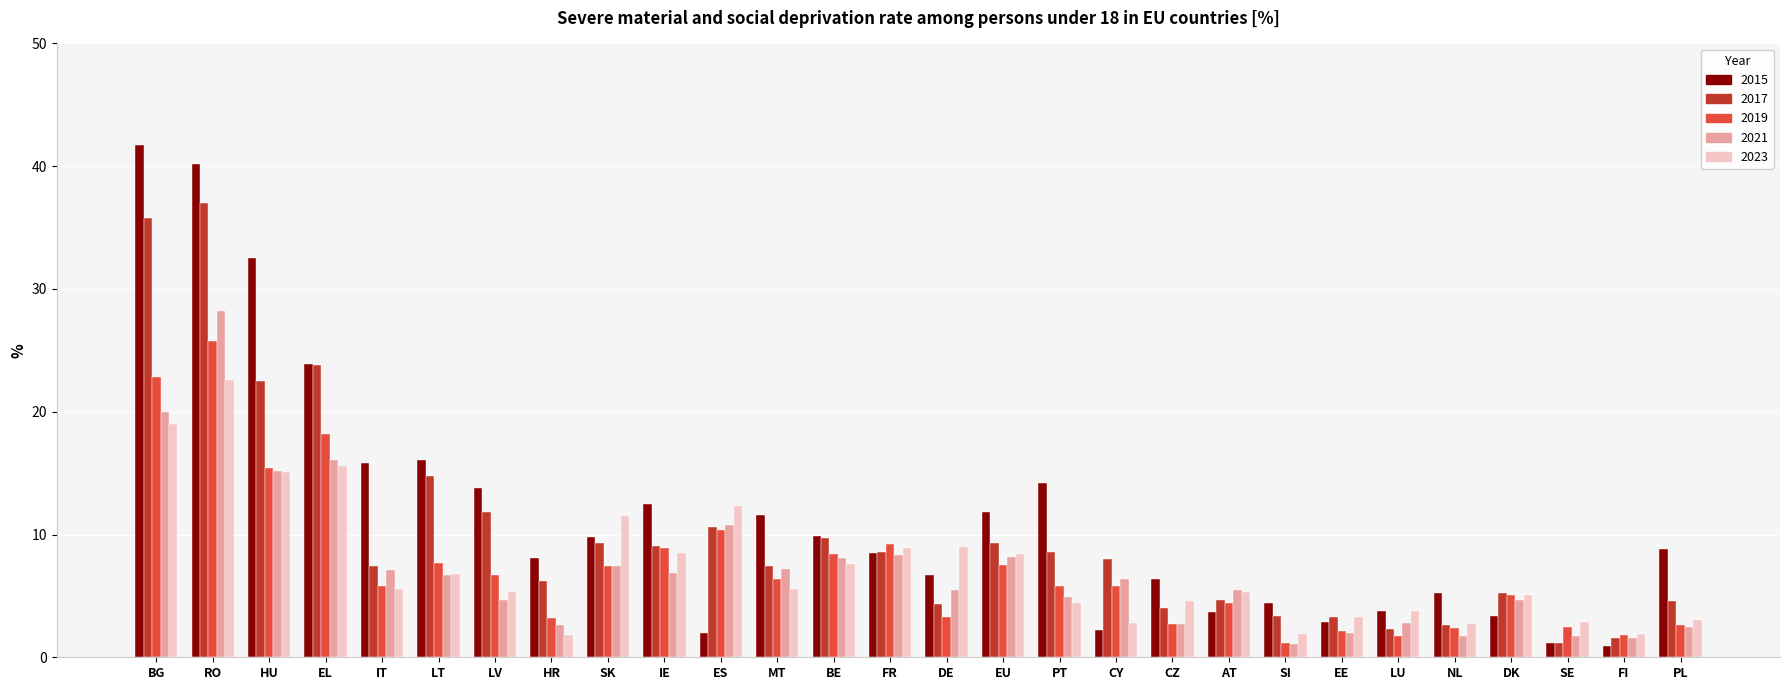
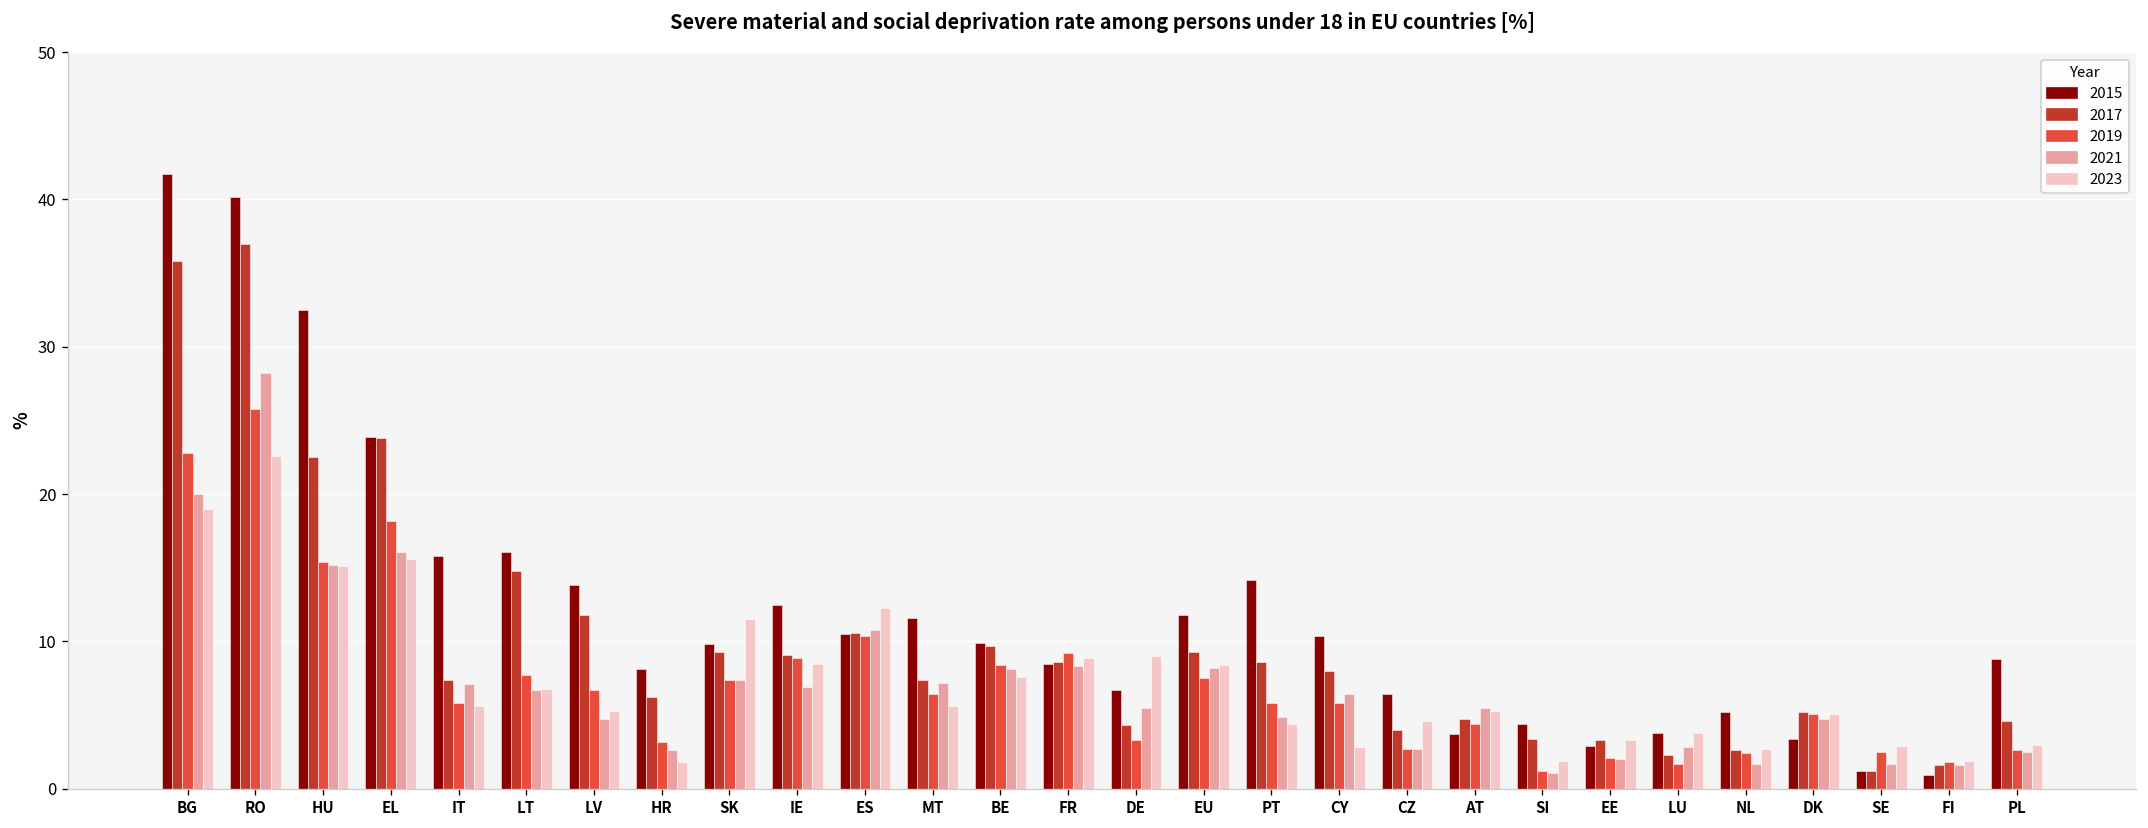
  {
    "2015": {
      "BG": 41.7,
      "RO": 40.2,
      "HU": 32.5,
      "EL": 23.9,
      "IT": 15.8,
      "LT": 16.1,
      "LV": 13.8,
      "HR": 8.1,
      "SK": 9.8,
      "IE": 12.5,
-     "ES": 2.0,
+     "ES": 10.5,
      "MT": 11.6,
      "BE": 9.9,
      "FR": 8.5,
      "DE": 6.7,
      "EU": 11.8,
      "PT": 14.2,
-     "CY": 2.2,
+     "CY": 10.4,
      "CZ": 6.4,
      "AT": 3.7,
      "SI": 4.4,
      "EE": 2.9,
      "LU": 3.8,
      "NL": 5.2,
      "DK": 3.4,
      "SE": 1.2,
      "FI": 0.9,
      "PL": 8.8
    }
  }
